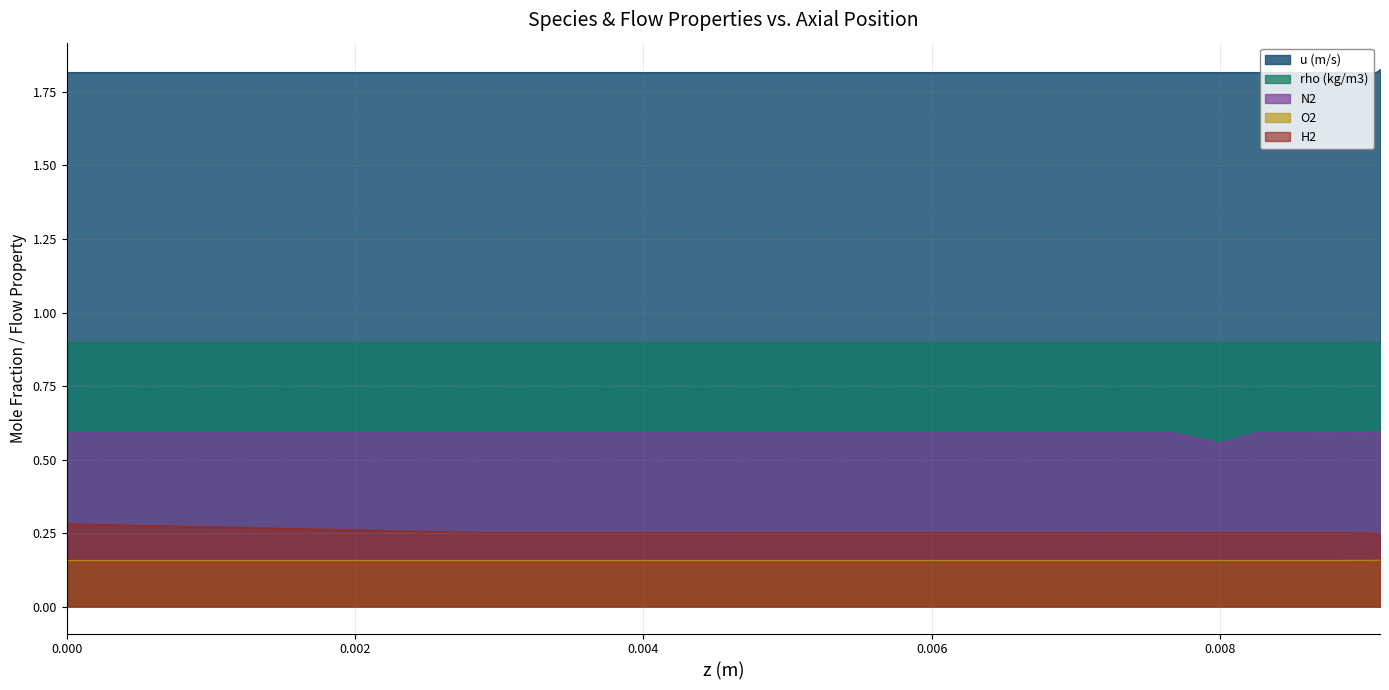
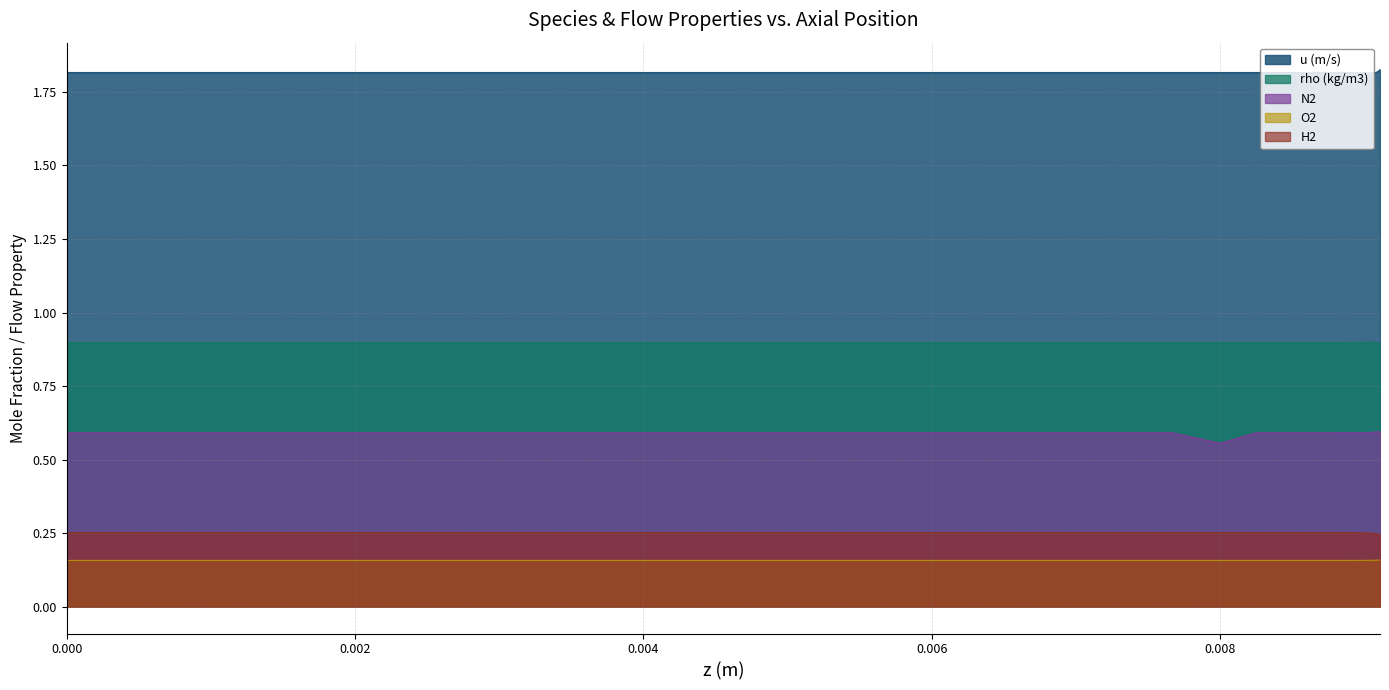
  {
    "N2": {
      "0.000": 0.59,
      "0.008": 0.56
    },
    "O2": {
      "0.000": 0.16,
      "0.008": 0.16
    },
    "H2": {
-     "0.000": 0.28,
+     "0.000": 0.25,
      "0.008": 0.25
    }
  }
